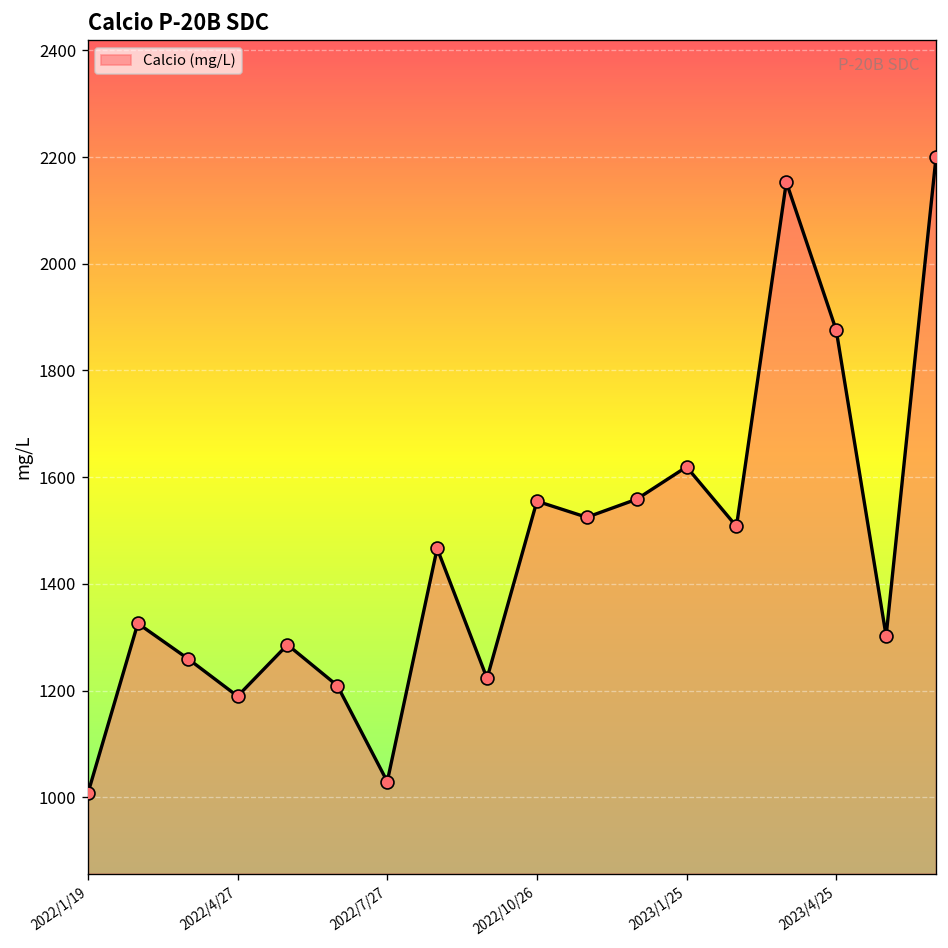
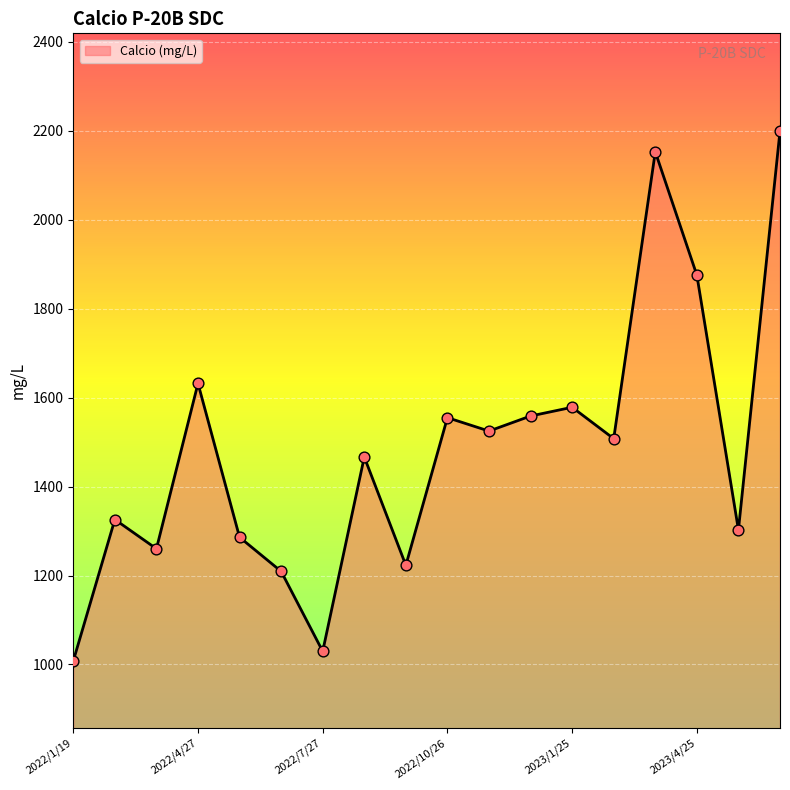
  {
    "2022/1/19": 1010,
-   "2022/4/27": 1190,
+   "2022/4/27": 1630,
    "2022/7/27": 1030,
    "2022/10/26": 1560,
-   "2023/1/25": 1620,
+   "2023/1/25": 1580,
    "2023/4/25": 1880
  }
